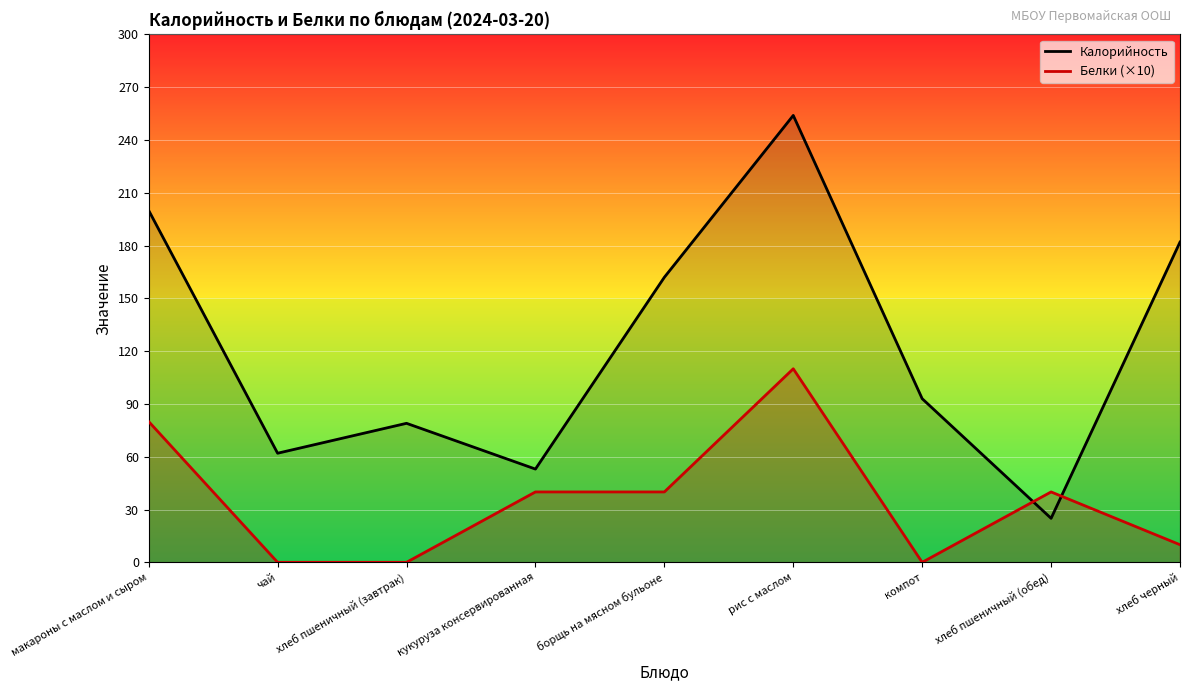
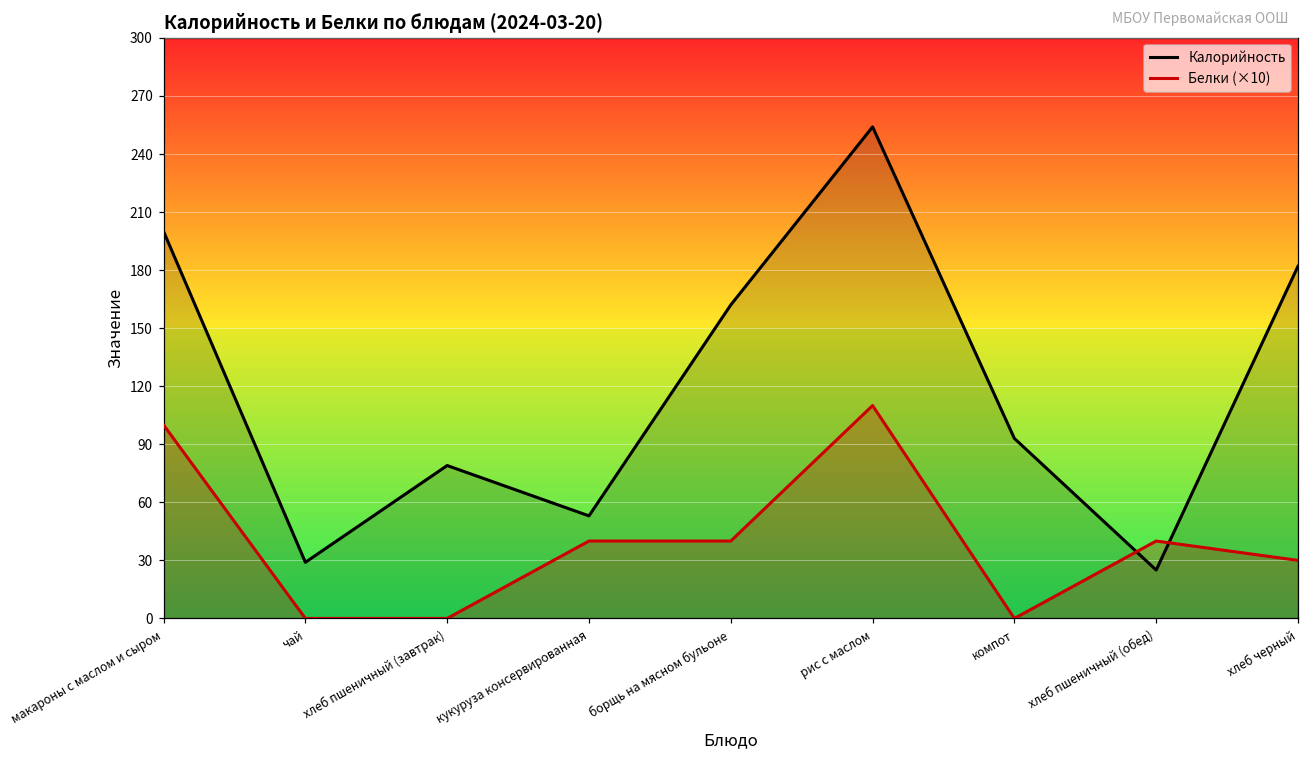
  {
    "Калорийность": {
      "макароны с маслом и сыром": 200,
-     "чай": 62,
+     "чай": 29,
      "хлеб пшеничный (завтрак)": 79,
      "кукуруза консервированная": 53,
      "борщь на мясном бульоне": 162,
      "рис с маслом": 254,
      "компот": 93,
      "хлеб пшеничный (обед)": 25,
      "хлеб черный": 182
    },
    "Белки (×10)": {
-     "макароны с маслом и сыром": 80,
+     "макароны с маслом и сыром": 100,
      "чай": 0,
      "хлеб пшеничный (завтрак)": 0,
      "кукуруза консервированная": 40,
      "борщь на мясном бульоне": 40,
      "рис с маслом": 110,
      "компот": 0,
      "хлеб пшеничный (обед)": 40,
-     "хлеб черный": 10
+     "хлеб черный": 30
    }
  }
